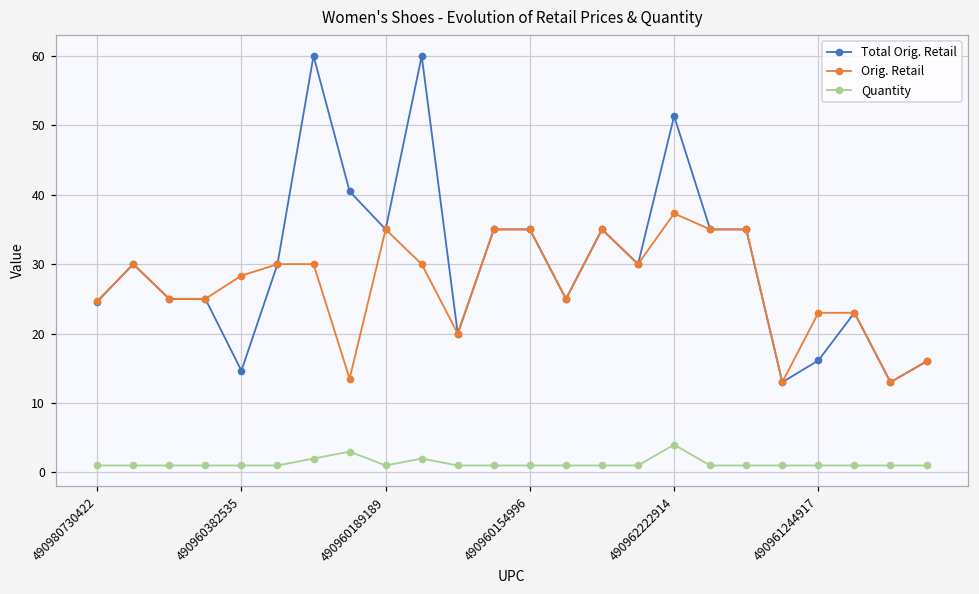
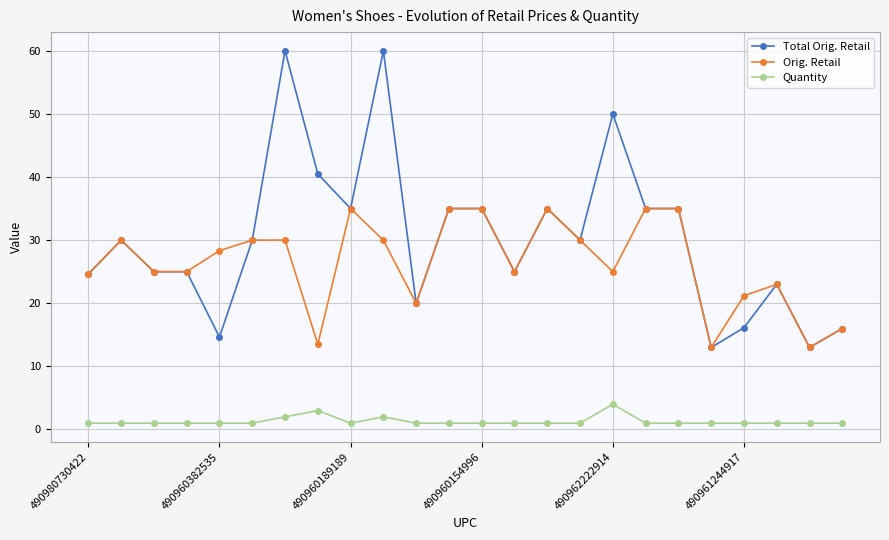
  {
    "Total Orig. Retail": {
      "490960382535": 15,
-     "490962222914": 51,
+     "490962222914": 50,
      "490961244917": 16
    },
    "Orig. Retail": {
      "490960382535": 28,
-     "490962222914": 37,
-     "490961244917": 23
+     "490962222914": 25,
+     "490961244917": 21
    },
    "Quantity": {
      "490980730422": 1,
      "490960382535": 1,
      "490960189189": 1,
      "490960154996": 1,
      "490962222914": 4,
      "490961244917": 1
    }
  }
